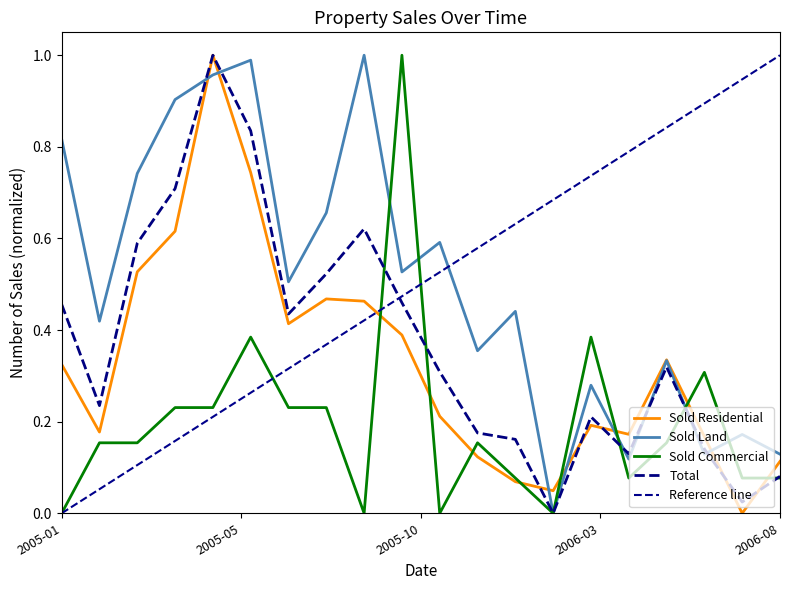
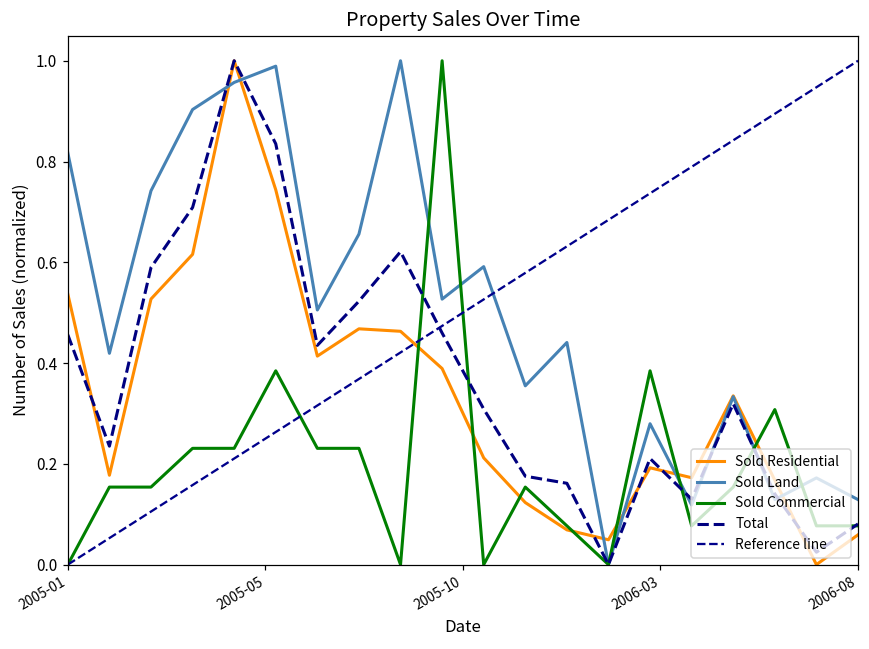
  {
    "Sold Residential": {
-     "2005-01": 0.33,
-     "2006-08": 0.11
+     "2005-01": 0.54,
+     "2006-08": 0.06
    },
    "Sold Land": {
      "2005-01": 0.82,
      "2006-08": 0.13
    }
  }
